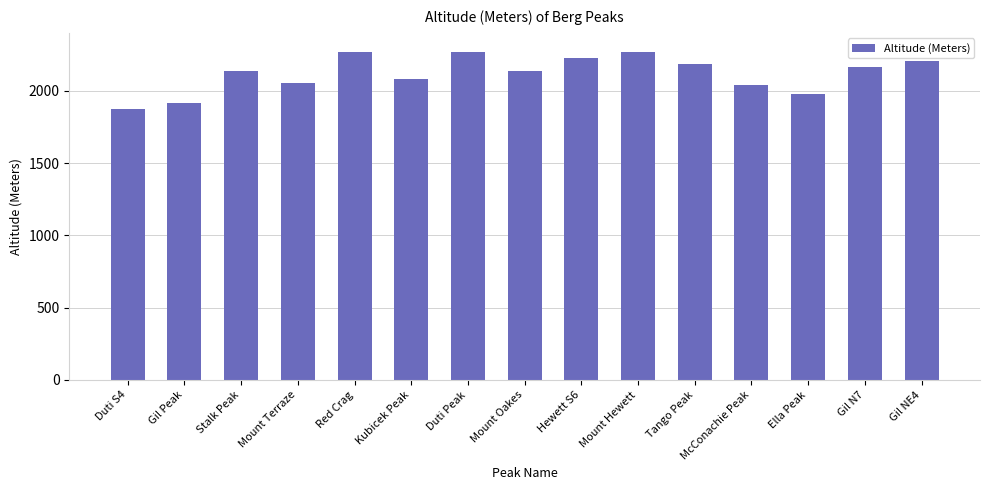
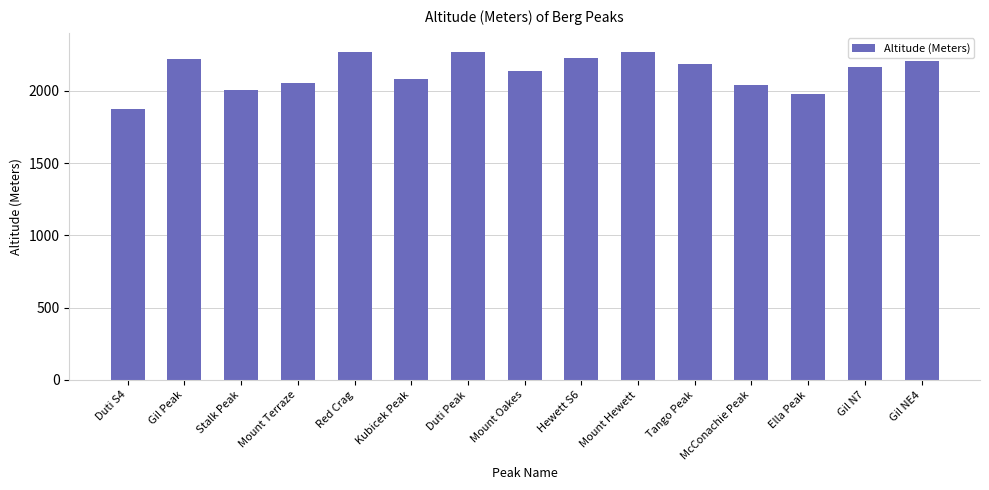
  {
    "Duti S4": 1870,
-   "Gil Peak": 1920,
-   "Stalk Peak": 2130,
+   "Gil Peak": 2220,
+   "Stalk Peak": 2000,
    "Mount Terraze": 2050,
    "Red Crag": 2270,
    "Kubicek Peak": 2080,
    "Duti Peak": 2270,
    "Mount Oakes": 2140,
    "Hewett S6": 2230,
    "Mount Hewett": 2270,
    "Tango Peak": 2180,
    "McConachie Peak": 2040,
    "Ella Peak": 1980,
    "Gil N7": 2160,
    "Gil NE4": 2200
  }
